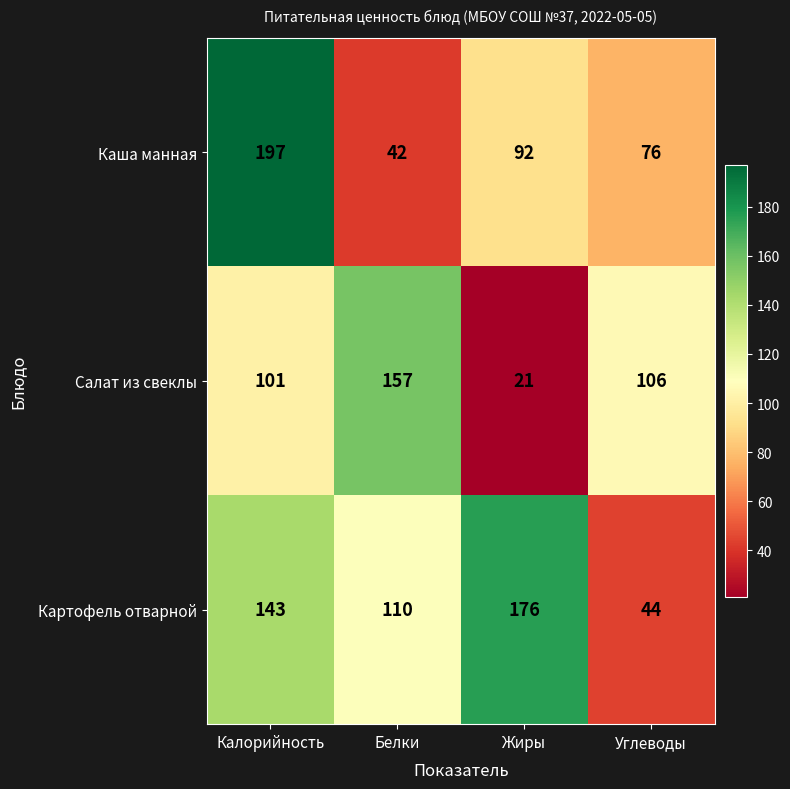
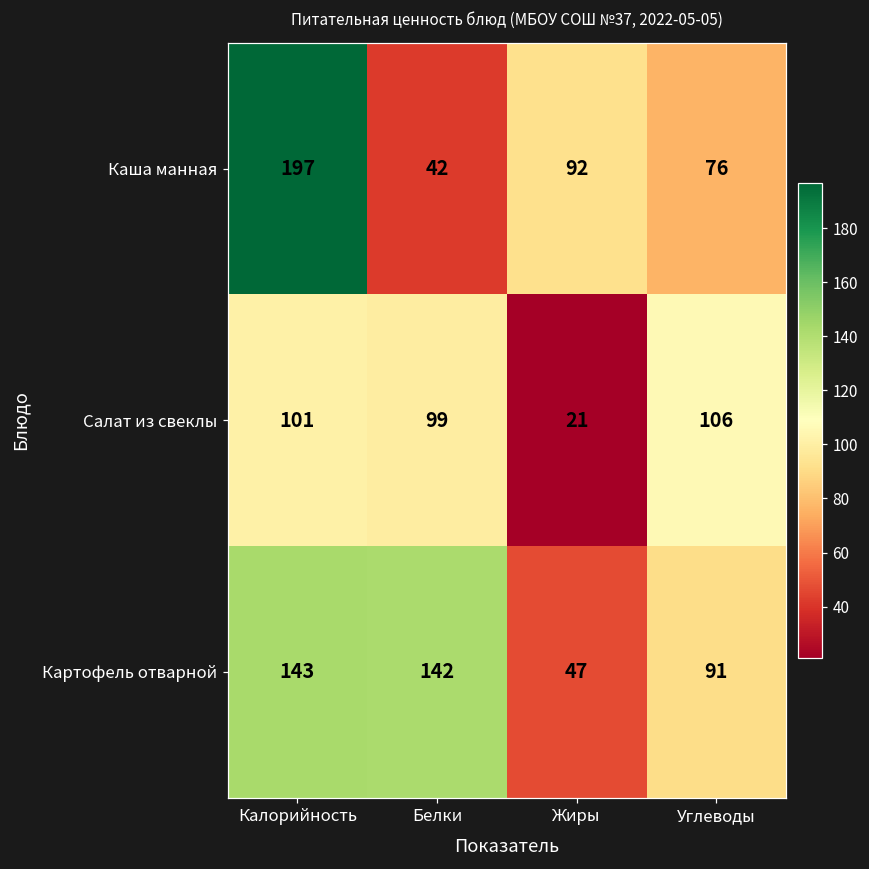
  {
    "Каша манная": {
      "Калорийность": 197,
      "Белки": 42,
      "Жиры": 92,
      "Углеводы": 76
    },
    "Салат из свеклы": {
      "Калорийность": 101,
-     "Белки": 157,
+     "Белки": 99,
      "Жиры": 21,
      "Углеводы": 106
    },
    "Картофель отварной": {
      "Калорийность": 143,
-     "Белки": 110,
-     "Жиры": 176,
-     "Углеводы": 44
+     "Белки": 142,
+     "Жиры": 47,
+     "Углеводы": 91
    }
  }
